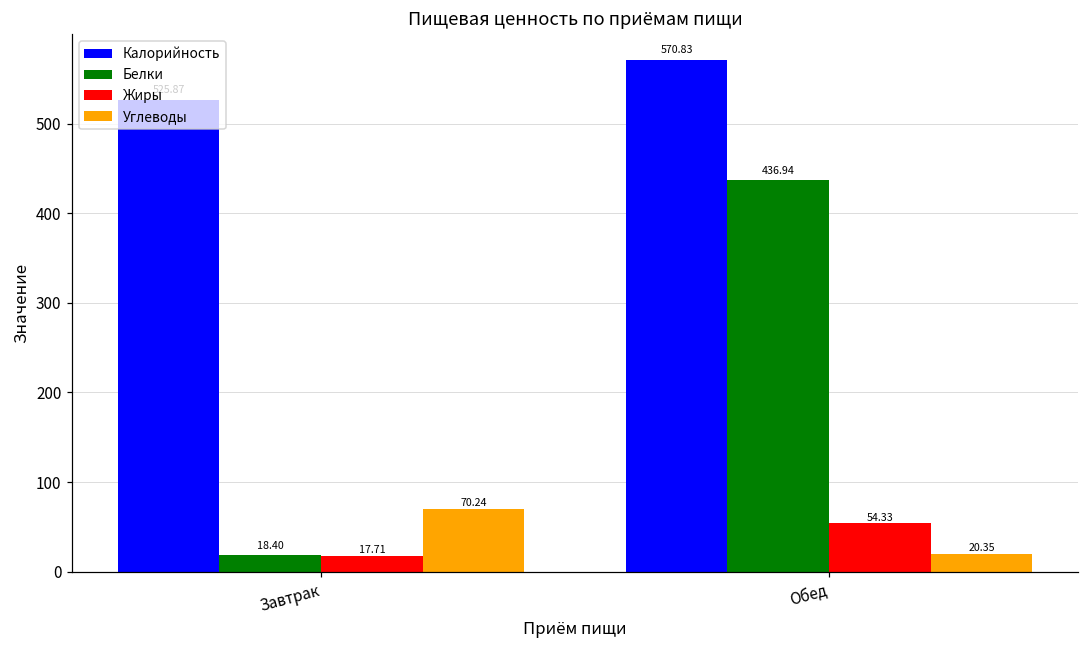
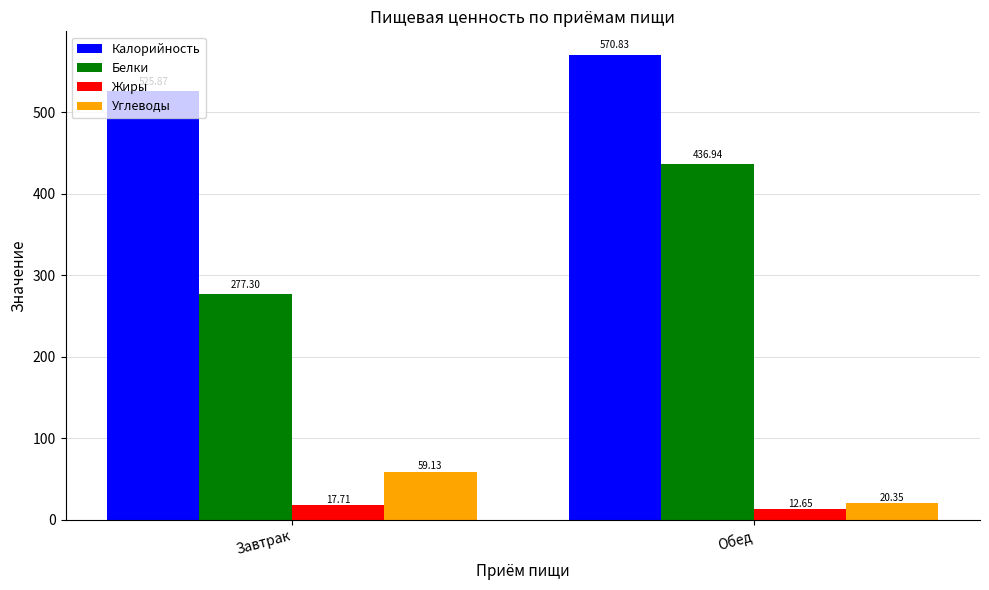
  {
    "Калорийность": {
      "Обед": 570.83
    },
    "Белки": {
-     "Завтрак": 18.40,
+     "Завтрак": 277.30,
      "Обед": 436.94
    },
    "Жиры": {
      "Завтрак": 17.71,
-     "Обед": 54.33
+     "Обед": 12.65
    },
    "Углеводы": {
-     "Завтрак": 70.24,
+     "Завтрак": 59.13,
      "Обед": 20.35
    }
  }
